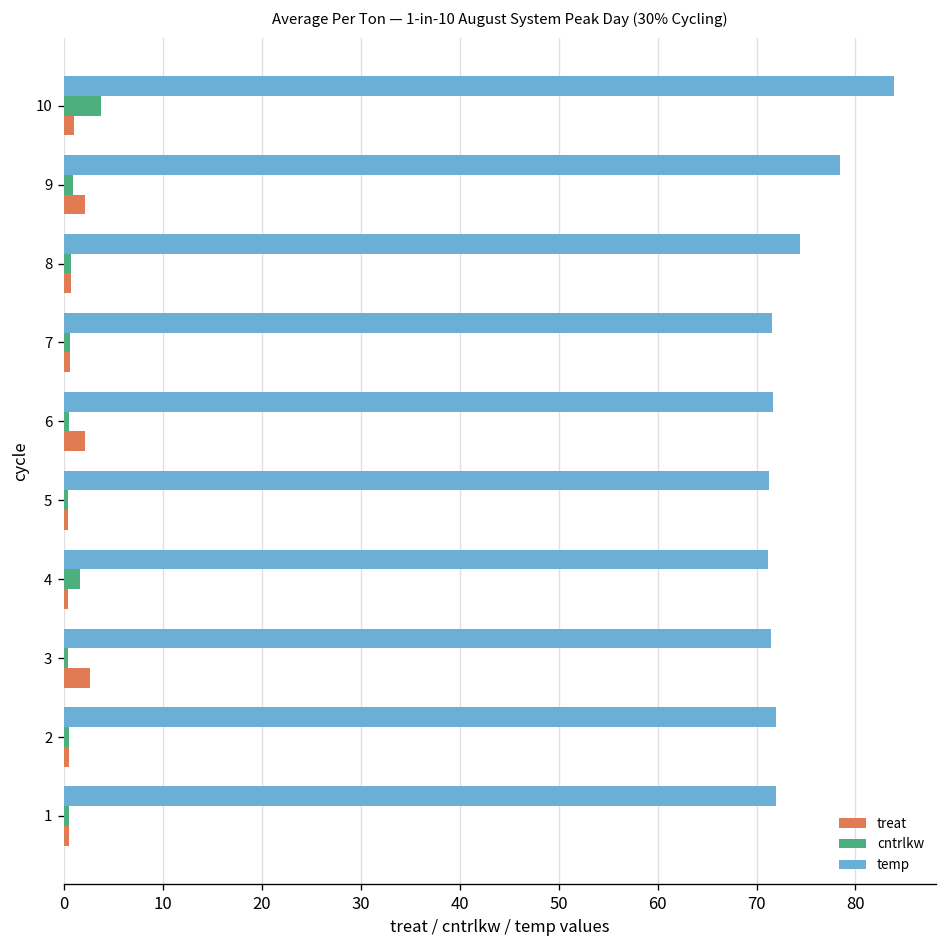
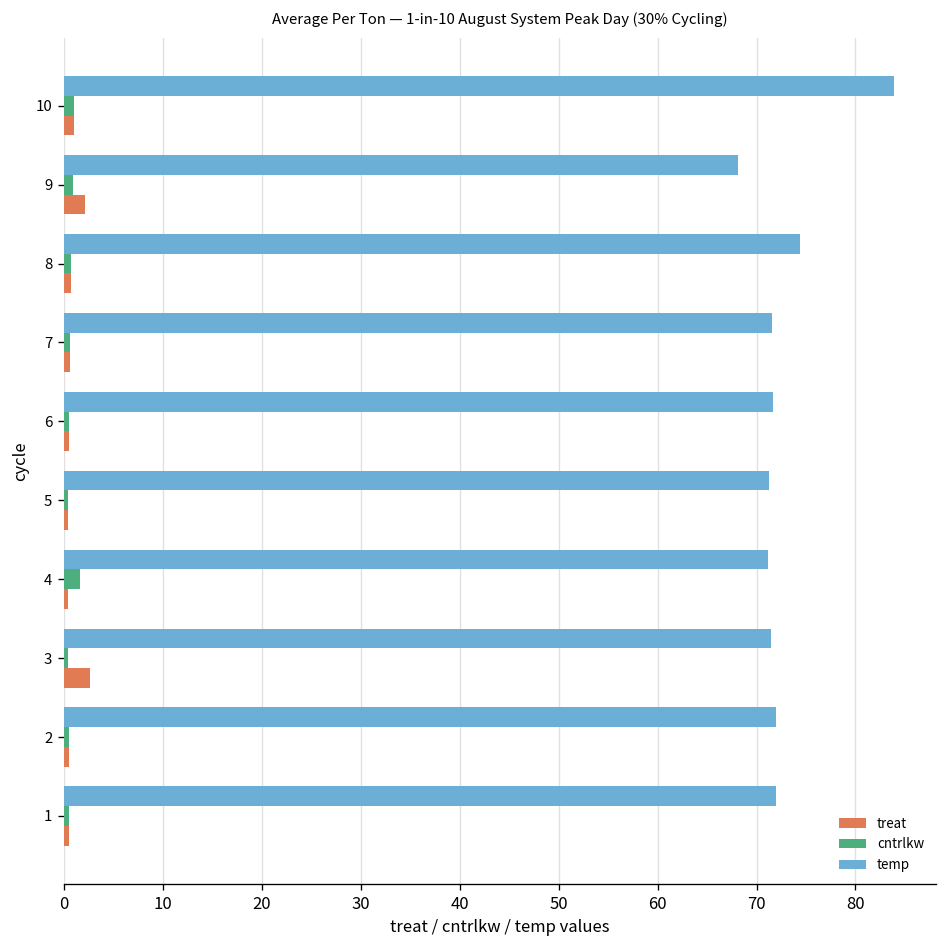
  {
    "treat": {
      "10": 1,
      "9": 2,
      "8": 1,
      "7": 1,
-     "6": 2,
+     "6": 0,
      "5": 0,
      "4": 0,
      "3": 3,
      "2": 0,
      "1": 0
    },
    "cntrlkw": {
-     "10": 4,
+     "10": 1,
      "9": 1,
      "8": 1,
      "7": 1,
      "6": 0,
      "5": 0,
      "4": 2,
      "3": 0,
      "2": 0,
      "1": 0
    },
    "temp": {
      "10": 84,
-     "9": 78,
+     "9": 68,
      "8": 74,
      "7": 72,
      "6": 72,
      "5": 71,
      "4": 71,
      "3": 71,
      "2": 72,
      "1": 72
    }
  }
